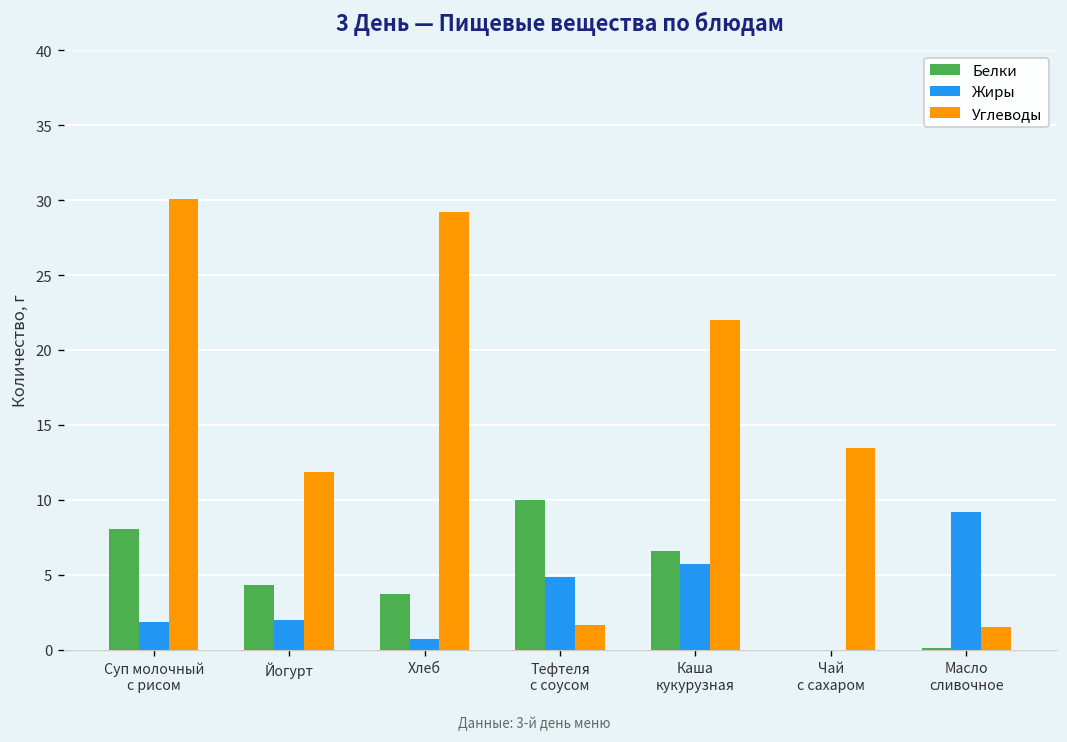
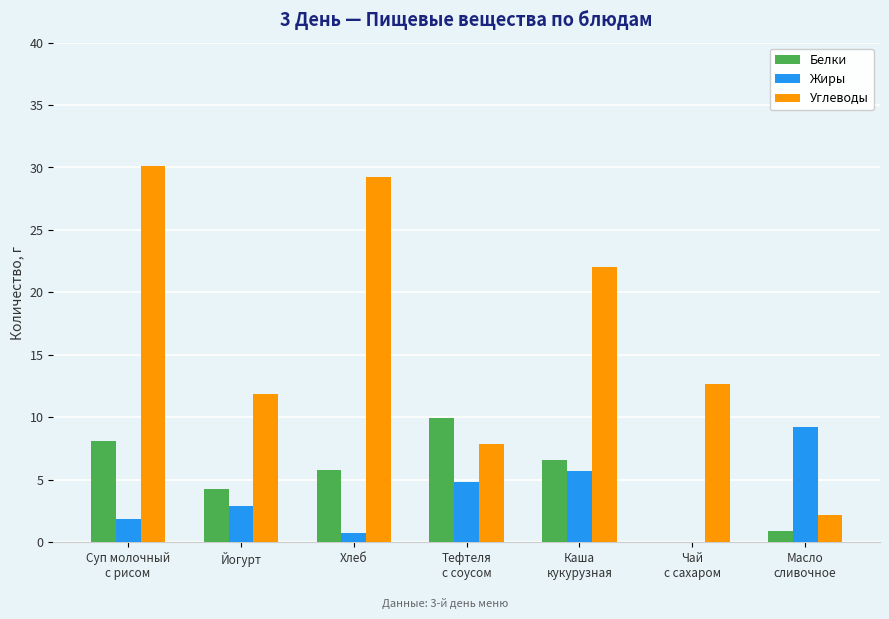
  {
    "Белки": {
      "Суп молочный с рисом": 8.1,
      "Йогурт": 4.3,
-     "Хлеб": 3.7,
+     "Хлеб": 5.8,
      "Тефтеля с соусом": 10.0,
      "Каша кукурузная": 6.6,
      "Чай с сахаром": 0.0,
-     "Масло сливочное": 0.1
+     "Масло сливочное": 0.9
    },
    "Жиры": {
      "Суп молочный с рисом": 1.9,
-     "Йогурт": 2.0,
+     "Йогурт": 2.9,
      "Хлеб": 0.7,
      "Тефтеля с соусом": 4.8,
      "Каша кукурузная": 5.7,
      "Чай с сахаром": 0.0,
      "Масло сливочное": 9.2
    },
    "Углеводы": {
      "Суп молочный с рисом": 30.1,
      "Йогурт": 11.9,
      "Хлеб": 29.2,
-     "Тефтеля с соусом": 1.6,
+     "Тефтеля с соусом": 7.9,
      "Каша кукурузная": 22.0,
-     "Чай с сахаром": 13.5,
-     "Масло сливочное": 1.5
+     "Чай с сахаром": 12.7,
+     "Масло сливочное": 2.2
    }
  }
